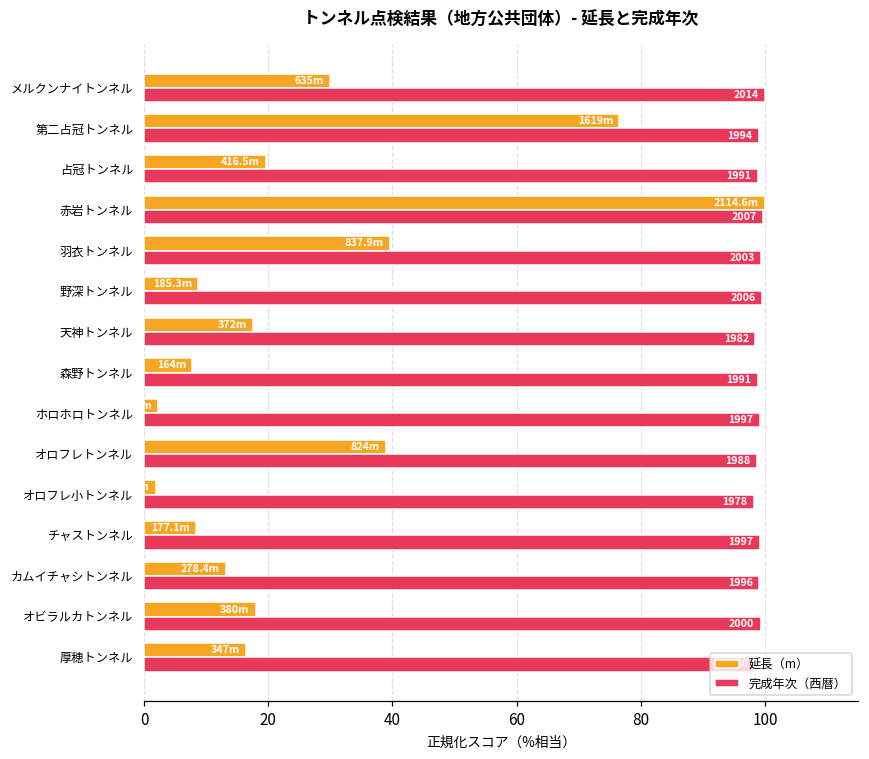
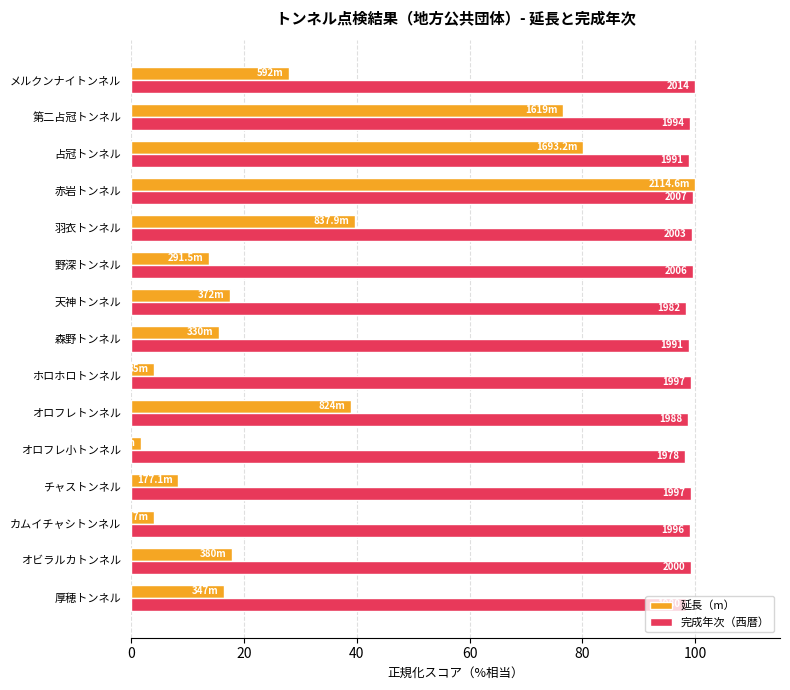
  {
    "延長（m）": {
-     "メルクンナイトンネル": "635m",
-     "占冠トンネル": "416.5m",
-     "野深トンネル": "185.3m",
-     "森野トンネル": "164m",
-     "ホロホロトンネル": "2",
-     "カムイチャシトンネル": "278.4m"
+     "メルクンナイトンネル": "592m",
+     "占冠トンネル": "1693.2m",
+     "野深トンネル": "291.5m",
+     "森野トンネル": "330m",
+     "ホロホロトンネル": "4",
+     "カムイチャシトンネル": "86.7m"
    }
  }
